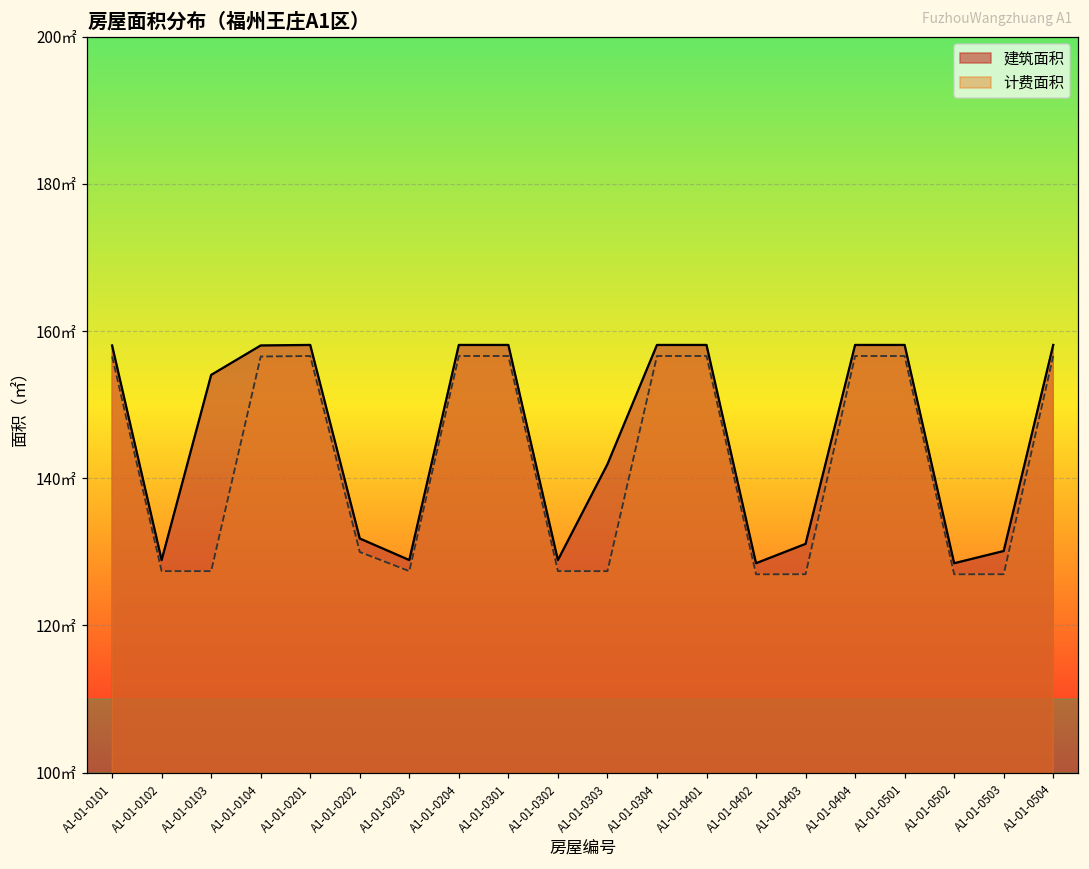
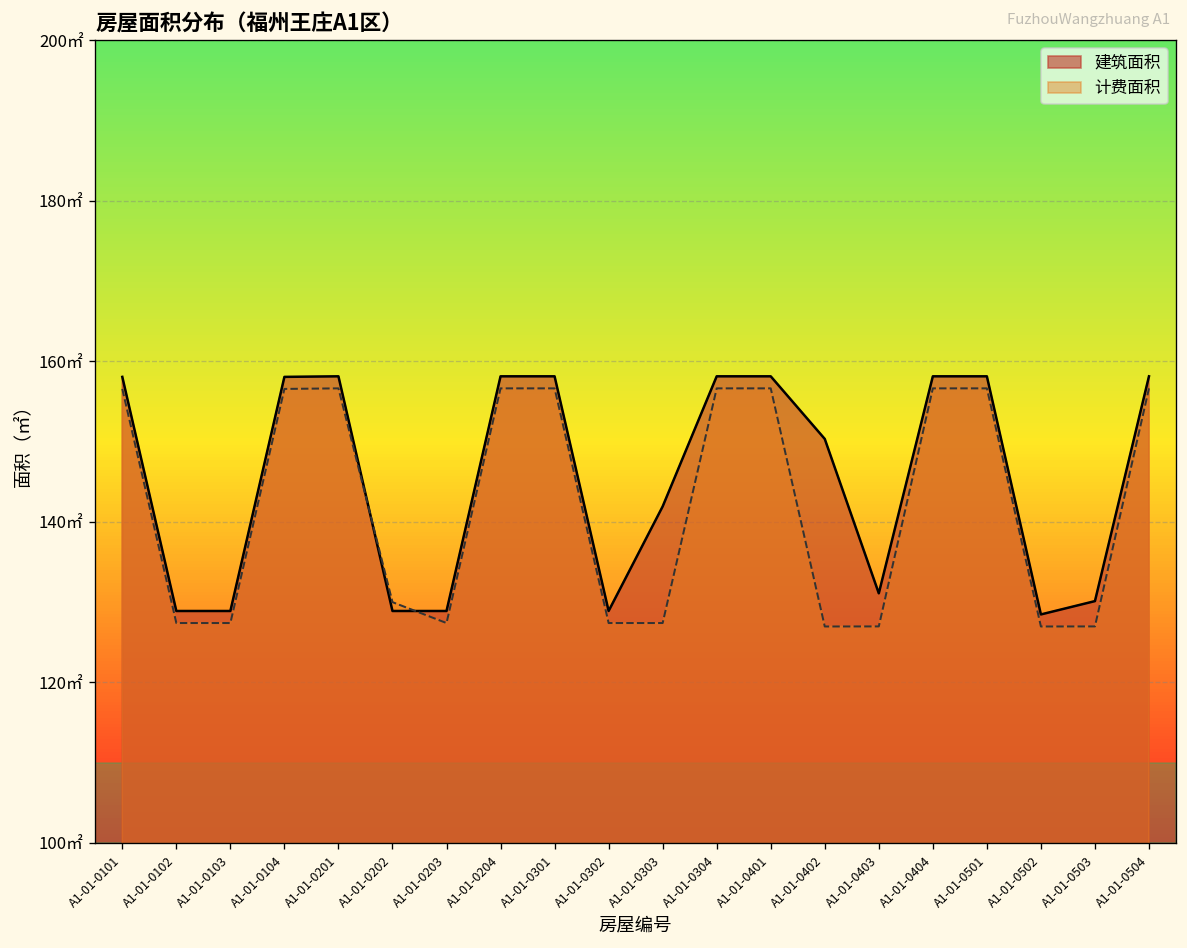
  {
    "建筑面积": {
      "A1-01-0101": "158㎡",
      "A1-01-0102": "129㎡",
-     "A1-01-0103": "154㎡",
+     "A1-01-0103": "129㎡",
      "A1-01-0104": "158㎡",
      "A1-01-0201": "158㎡",
-     "A1-01-0202": "132㎡",
+     "A1-01-0202": "129㎡",
      "A1-01-0203": "129㎡",
      "A1-01-0204": "158㎡",
      "A1-01-0301": "158㎡",
      "A1-01-0302": "129㎡",
      "A1-01-0303": "142㎡",
      "A1-01-0304": "158㎡",
      "A1-01-0401": "158㎡",
-     "A1-01-0402": "128㎡",
+     "A1-01-0402": "150㎡",
      "A1-01-0403": "131㎡",
      "A1-01-0404": "158㎡",
      "A1-01-0501": "158㎡",
      "A1-01-0502": "128㎡",
      "A1-01-0503": "130㎡",
      "A1-01-0504": "158㎡"
    },
    "计费面积": {
      "A1-01-0101": "157㎡",
      "A1-01-0102": "127㎡",
      "A1-01-0103": "127㎡",
      "A1-01-0104": "157㎡",
      "A1-01-0201": "157㎡",
      "A1-01-0202": "130㎡",
      "A1-01-0203": "127㎡",
      "A1-01-0204": "157㎡",
      "A1-01-0301": "157㎡",
      "A1-01-0302": "127㎡",
      "A1-01-0303": "127㎡",
      "A1-01-0304": "157㎡",
      "A1-01-0401": "157㎡",
      "A1-01-0402": "127㎡",
      "A1-01-0403": "127㎡",
      "A1-01-0404": "157㎡",
      "A1-01-0501": "157㎡",
      "A1-01-0502": "127㎡",
      "A1-01-0503": "127㎡",
      "A1-01-0504": "157㎡"
    }
  }
